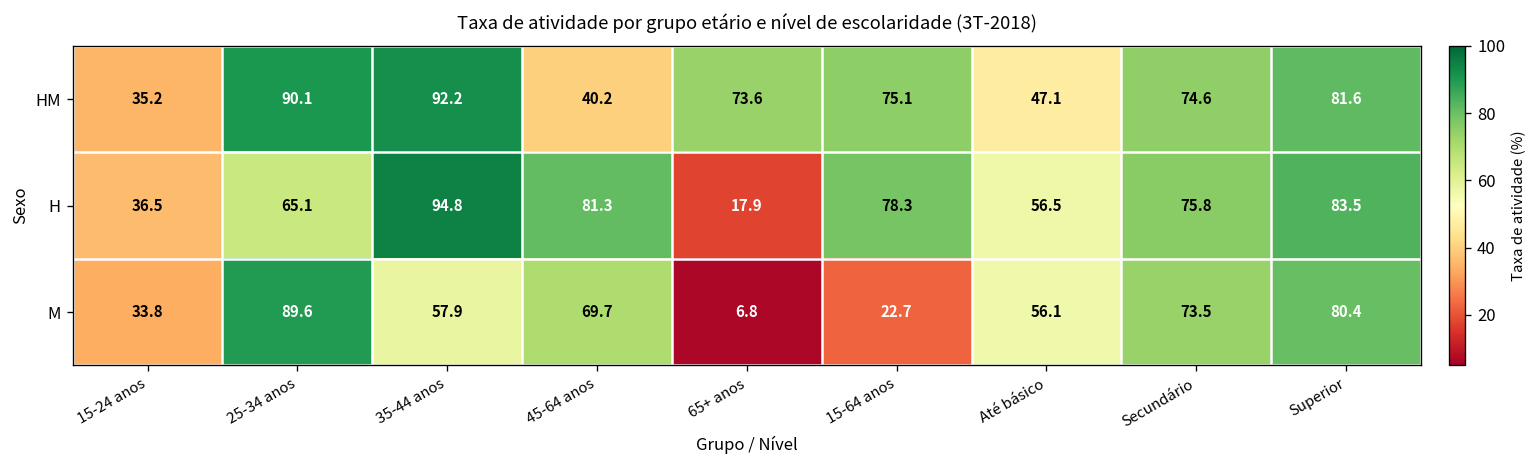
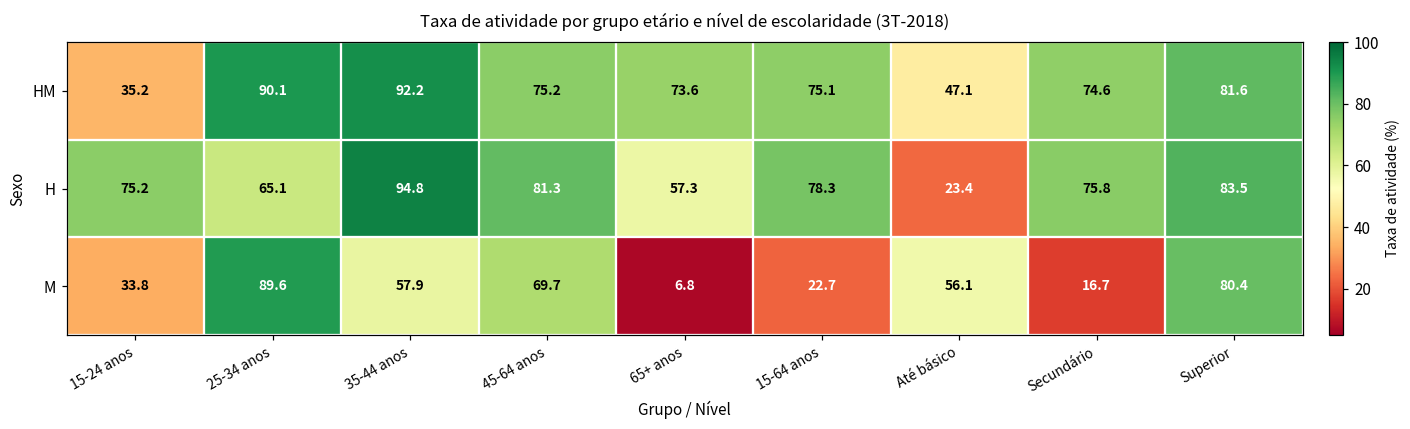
  {
    "HM": {
      "15-24 anos": 35.2,
      "25-34 anos": 90.1,
      "35-44 anos": 92.2,
-     "45-64 anos": 40.2,
+     "45-64 anos": 75.2,
      "65+ anos": 73.6,
      "15-64 anos": 75.1,
      "Até básico": 47.1,
      "Secundário": 74.6,
      "Superior": 81.6
    },
    "H": {
-     "15-24 anos": 36.5,
+     "15-24 anos": 75.2,
      "25-34 anos": 65.1,
      "35-44 anos": 94.8,
      "45-64 anos": 81.3,
-     "65+ anos": 17.9,
+     "65+ anos": 57.3,
      "15-64 anos": 78.3,
-     "Até básico": 56.5,
+     "Até básico": 23.4,
      "Secundário": 75.8,
      "Superior": 83.5
    },
    "M": {
      "15-24 anos": 33.8,
      "25-34 anos": 89.6,
      "35-44 anos": 57.9,
      "45-64 anos": 69.7,
      "65+ anos": 6.8,
      "15-64 anos": 22.7,
      "Até básico": 56.1,
-     "Secundário": 73.5,
+     "Secundário": 16.7,
      "Superior": 80.4
    }
  }
